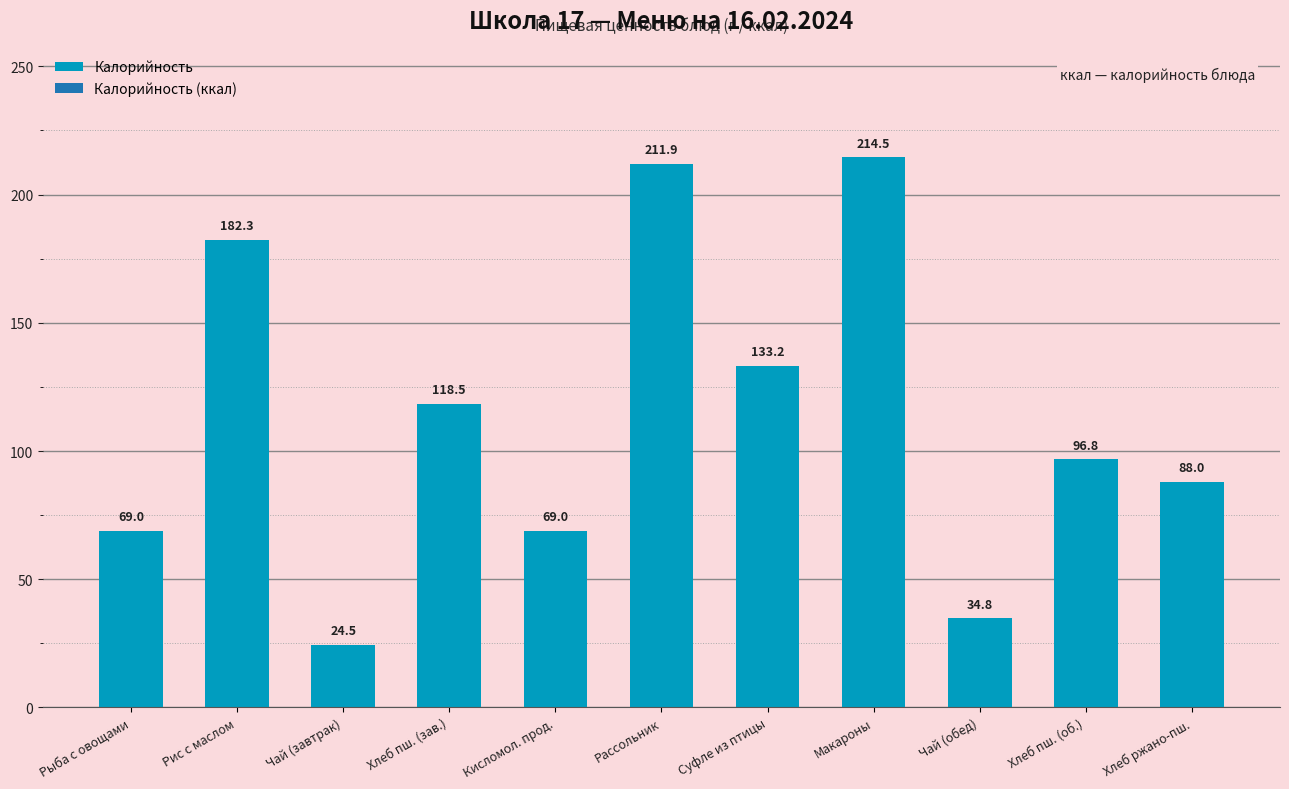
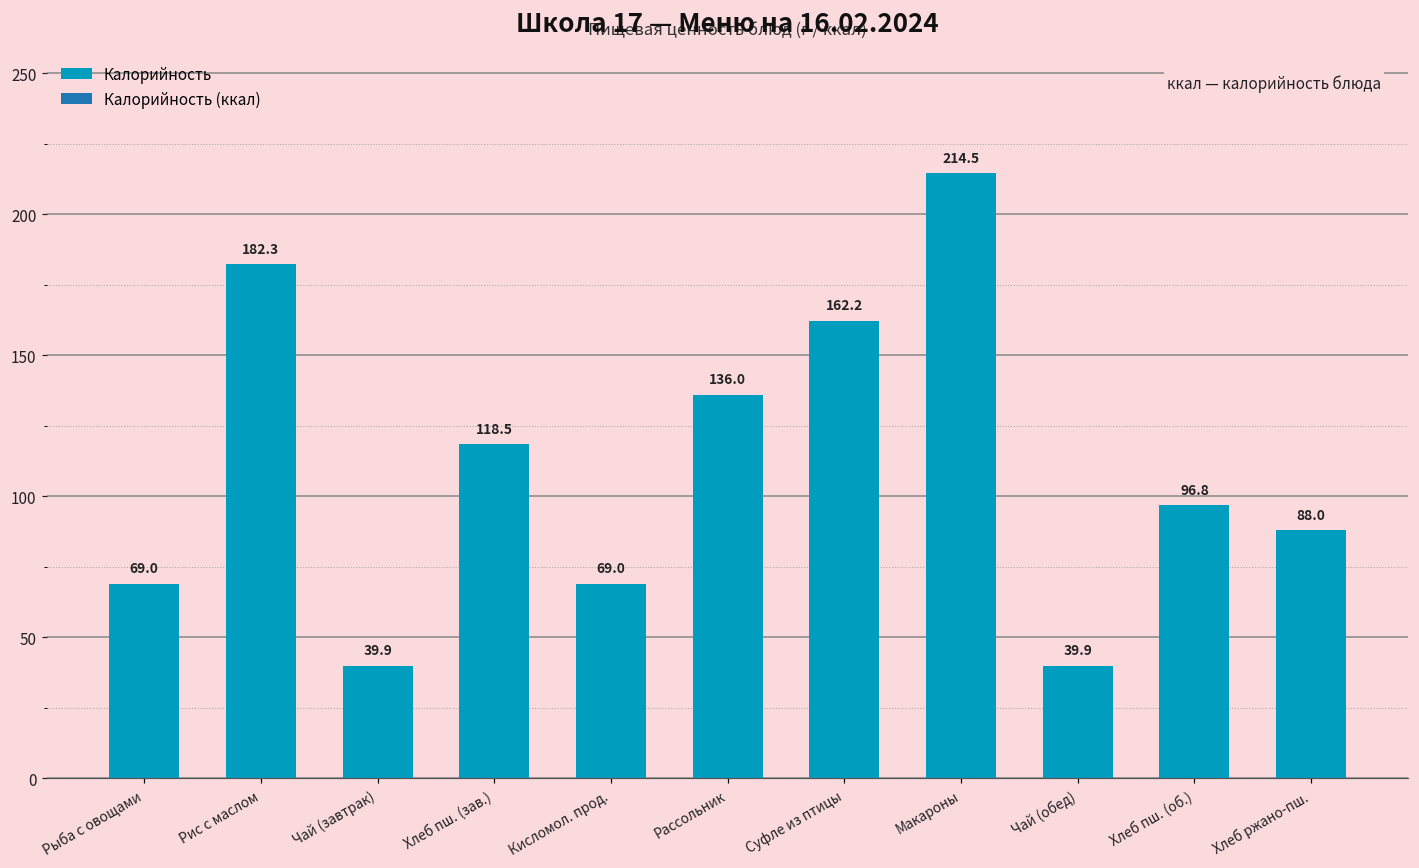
  {
    "Рыба с овощами": 69.0,
    "Рис с маслом": 182.3,
-   "Чай (завтрак)": 24.5,
+   "Чай (завтрак)": 39.9,
    "Хлеб пш. (зав.)": 118.5,
    "Кисломол. прод.": 69.0,
-   "Рассольник": 211.9,
-   "Суфле из птицы": 133.2,
+   "Рассольник": 136.0,
+   "Суфле из птицы": 162.2,
    "Макароны": 214.5,
-   "Чай (обед)": 34.8,
+   "Чай (обед)": 39.9,
    "Хлеб пш. (об.)": 96.8,
    "Хлеб ржано-пш.": 88.0
  }
